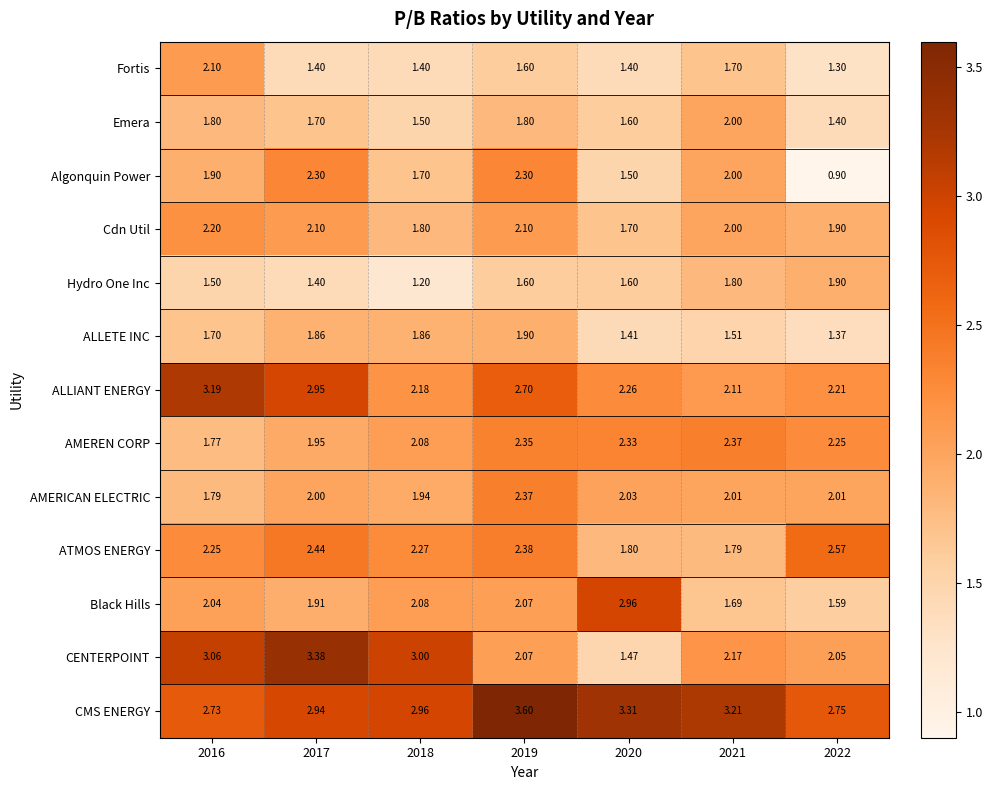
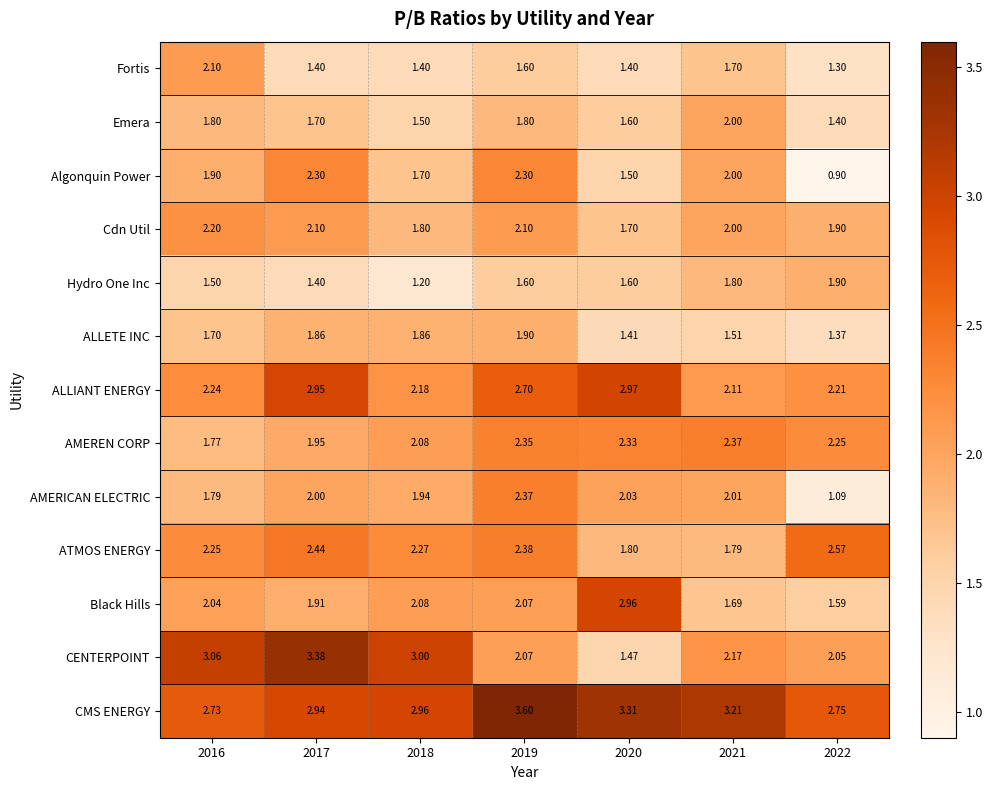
  {
    "Fortis": {
      "2016": 2.10,
      "2017": 1.40,
      "2018": 1.40,
      "2019": 1.60,
      "2020": 1.40,
      "2021": 1.70,
      "2022": 1.30
    },
    "Emera": {
      "2016": 1.80,
      "2017": 1.70,
      "2018": 1.50,
      "2019": 1.80,
      "2020": 1.60,
      "2021": 2.00,
      "2022": 1.40
    },
    "Algonquin Power": {
      "2016": 1.90,
      "2017": 2.30,
      "2018": 1.70,
      "2019": 2.30,
      "2020": 1.50,
      "2021": 2.00,
      "2022": 0.90
    },
    "Cdn Util": {
      "2016": 2.20,
      "2017": 2.10,
      "2018": 1.80,
      "2019": 2.10,
      "2020": 1.70,
      "2021": 2.00,
      "2022": 1.90
    },
    "Hydro One Inc": {
      "2016": 1.50,
      "2017": 1.40,
      "2018": 1.20,
      "2019": 1.60,
      "2020": 1.60,
      "2021": 1.80,
      "2022": 1.90
    },
    "ALLETE INC": {
      "2016": 1.70,
      "2017": 1.86,
      "2018": 1.86,
      "2019": 1.90,
      "2020": 1.41,
      "2021": 1.51,
      "2022": 1.37
    },
    "ALLIANT ENERGY": {
-     "2016": 3.19,
+     "2016": 2.24,
      "2017": 2.95,
      "2018": 2.18,
      "2019": 2.70,
-     "2020": 2.26,
+     "2020": 2.97,
      "2021": 2.11,
      "2022": 2.21
    },
    "AMEREN CORP": {
      "2016": 1.77,
      "2017": 1.95,
      "2018": 2.08,
      "2019": 2.35,
      "2020": 2.33,
      "2021": 2.37,
      "2022": 2.25
    },
    "AMERICAN ELECTRIC": {
      "2016": 1.79,
      "2017": 2.00,
      "2018": 1.94,
      "2019": 2.37,
      "2020": 2.03,
      "2021": 2.01,
-     "2022": 2.01
+     "2022": 1.09
    },
    "ATMOS ENERGY": {
      "2016": 2.25,
      "2017": 2.44,
      "2018": 2.27,
      "2019": 2.38,
      "2020": 1.80,
      "2021": 1.79,
      "2022": 2.57
    },
    "Black Hills": {
      "2016": 2.04,
      "2017": 1.91,
      "2018": 2.08,
      "2019": 2.07,
      "2020": 2.96,
      "2021": 1.69,
      "2022": 1.59
    },
    "CENTERPOINT": {
      "2016": 3.06,
      "2017": 3.38,
      "2018": 3.00,
      "2019": 2.07,
      "2020": 1.47,
      "2021": 2.17,
      "2022": 2.05
    },
    "CMS ENERGY": {
      "2016": 2.73,
      "2017": 2.94,
      "2018": 2.96,
      "2019": 3.60,
      "2020": 3.31,
      "2021": 3.21,
      "2022": 2.75
    }
  }
